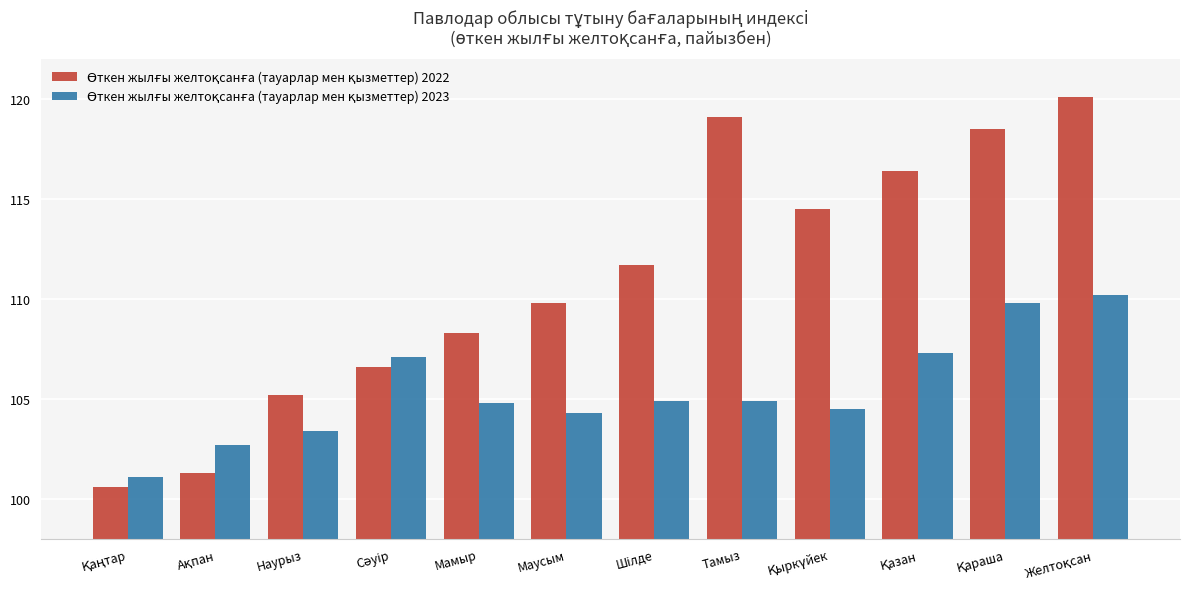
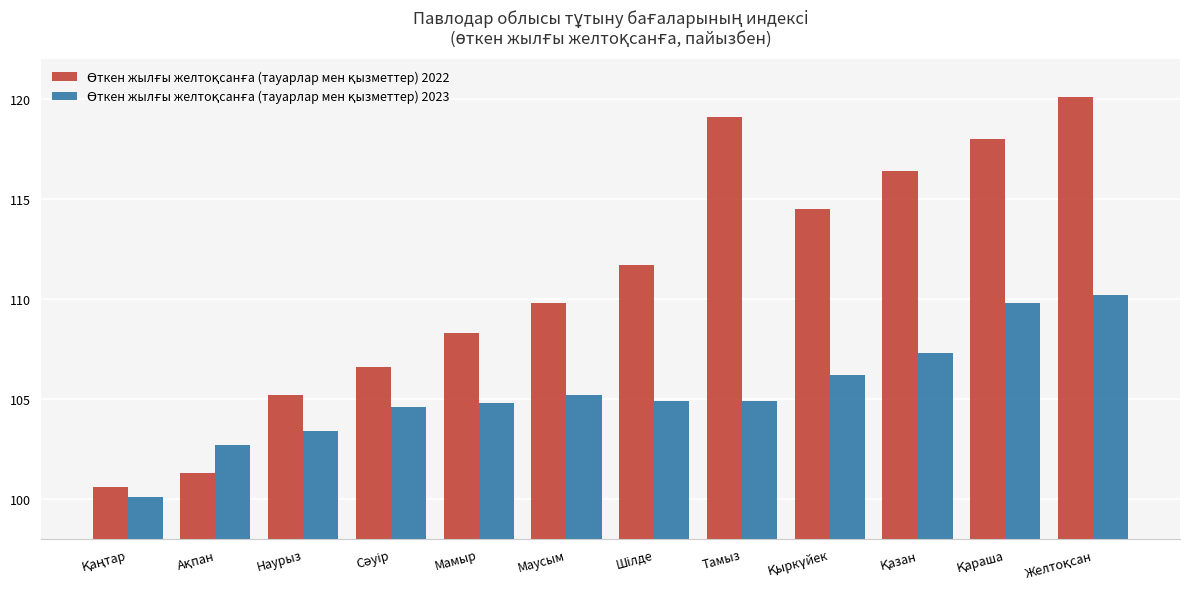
  {
    "Өткен жылғы желтоқсанға (тауарлар мен қызметтер) 2022": {
      "Қаңтар": 100.6,
      "Ақпан": 101.3,
      "Наурыз": 105.2,
      "Сәуір": 106.6,
      "Мамыр": 108.3,
      "Маусым": 109.8,
      "Шілде": 111.7,
      "Тамыз": 119.1,
      "Қыркүйек": 114.5,
      "Қазан": 116.4,
-     "Қараша": 118.5,
+     "Қараша": 118.0,
      "Желтоқсан": 120.1
    },
    "Өткен жылғы желтоқсанға (тауарлар мен қызметтер) 2023": {
-     "Қаңтар": 101.1,
+     "Қаңтар": 100.1,
      "Ақпан": 102.7,
      "Наурыз": 103.4,
-     "Сәуір": 107.1,
+     "Сәуір": 104.6,
      "Мамыр": 104.8,
-     "Маусым": 104.3,
+     "Маусым": 105.2,
      "Шілде": 104.9,
      "Тамыз": 104.9,
-     "Қыркүйек": 104.5,
+     "Қыркүйек": 106.2,
      "Қазан": 107.3,
      "Қараша": 109.8,
      "Желтоқсан": 110.2
    }
  }
